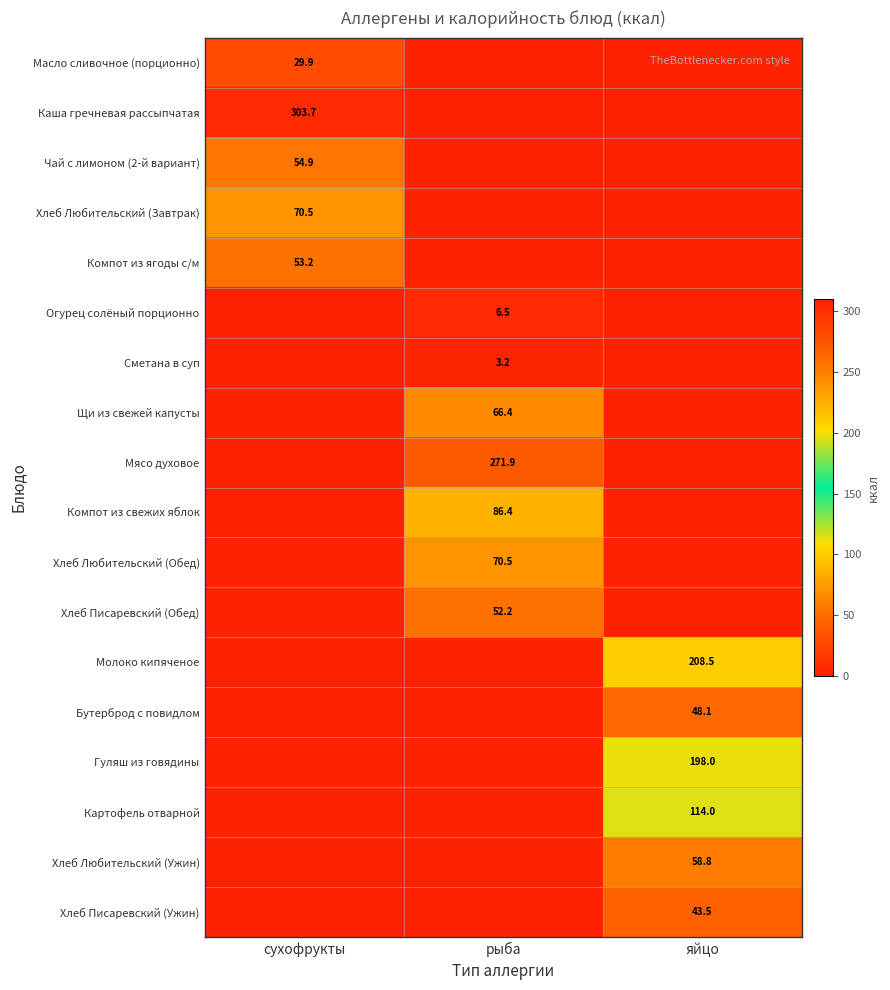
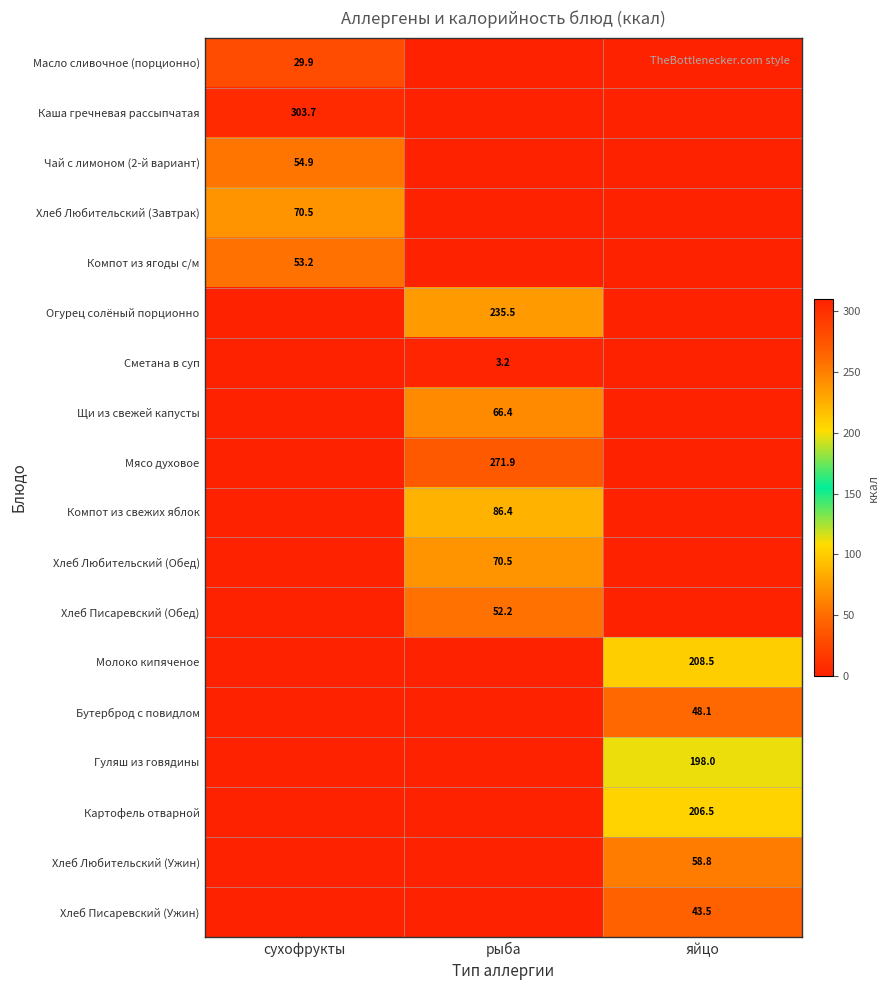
  {
    "Масло сливочное (порционно)": {
      "сухофрукты": 29.9
    },
    "Каша гречневая рассыпчатая": {
      "сухофрукты": 303.7
    },
    "Чай с лимоном (2-й вариант)": {
      "сухофрукты": 54.9
    },
    "Хлеб Любительский (Завтрак)": {
      "сухофрукты": 70.5
    },
    "Компот из ягоды с/м": {
      "сухофрукты": 53.2
    },
    "Огурец солёный порционно": {
-     "рыба": 6.5
+     "рыба": 235.5
    },
    "Сметана в суп": {
      "рыба": 3.2
    },
    "Щи из свежей капусты": {
      "рыба": 66.4
    },
    "Мясо духовое": {
      "рыба": 271.9
    },
    "Компот из свежих яблок": {
      "рыба": 86.4
    },
    "Хлеб Любительский (Обед)": {
      "рыба": 70.5
    },
    "Хлеб Писаревский (Обед)": {
      "рыба": 52.2
    },
    "Молоко кипяченое": {
      "яйцо": 208.5
    },
    "Бутерброд с повидлом": {
      "яйцо": 48.1
    },
    "Гуляш из говядины": {
      "яйцо": 198.0
    },
    "Картофель отварной": {
-     "яйцо": 114.0
+     "яйцо": 206.5
    },
    "Хлеб Любительский (Ужин)": {
      "яйцо": 58.8
    },
    "Хлеб Писаревский (Ужин)": {
      "яйцо": 43.5
    }
  }
